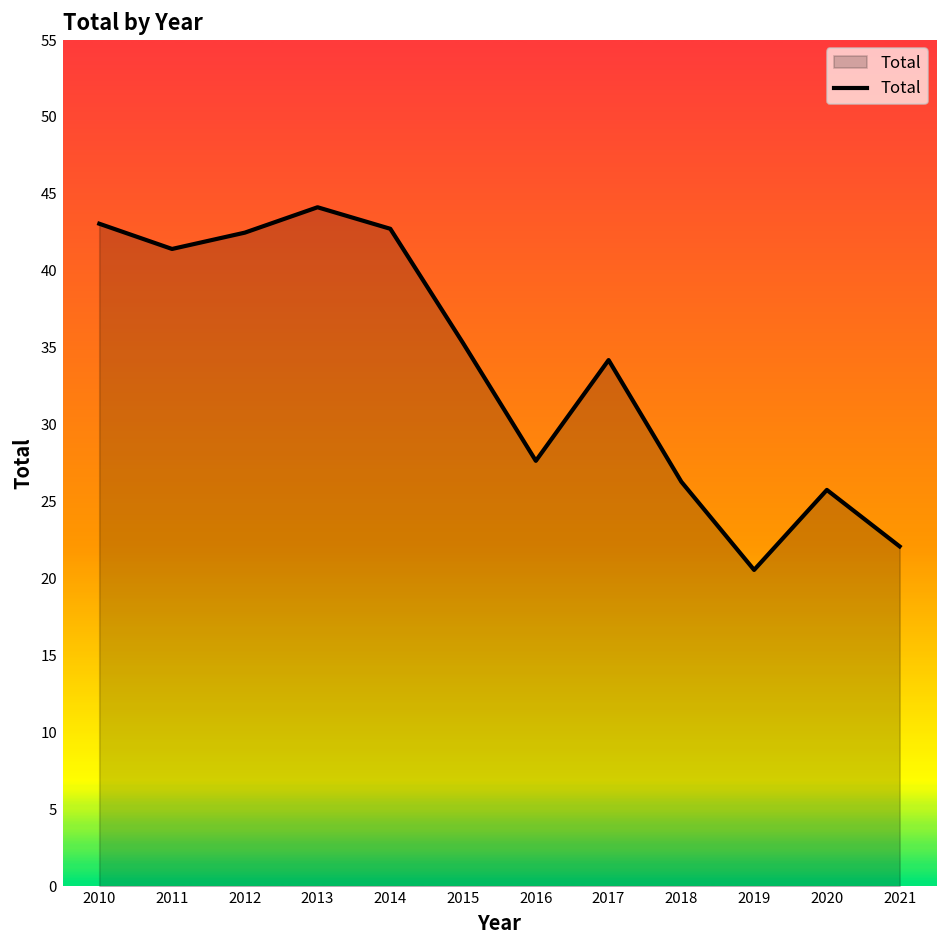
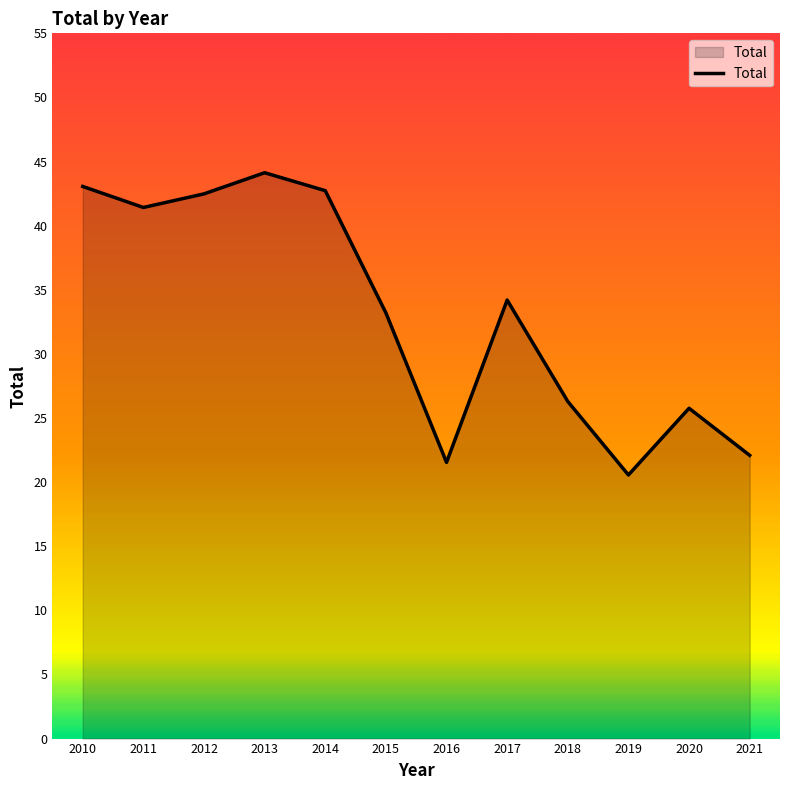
  {
    "2010": 43.1,
    "2011": 41.4,
    "2012": 42.5,
    "2013": 44.1,
    "2014": 42.7,
-   "2015": 35.3,
-   "2016": 27.7,
+   "2015": 33.2,
+   "2016": 21.5,
    "2017": 34.2,
    "2018": 26.3,
    "2019": 20.6,
    "2020": 25.8,
    "2021": 22.1
  }
